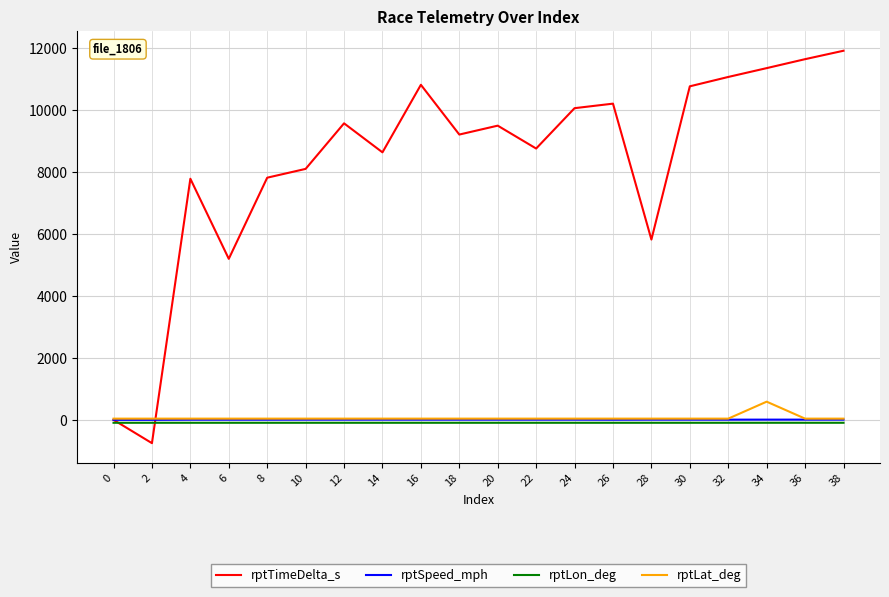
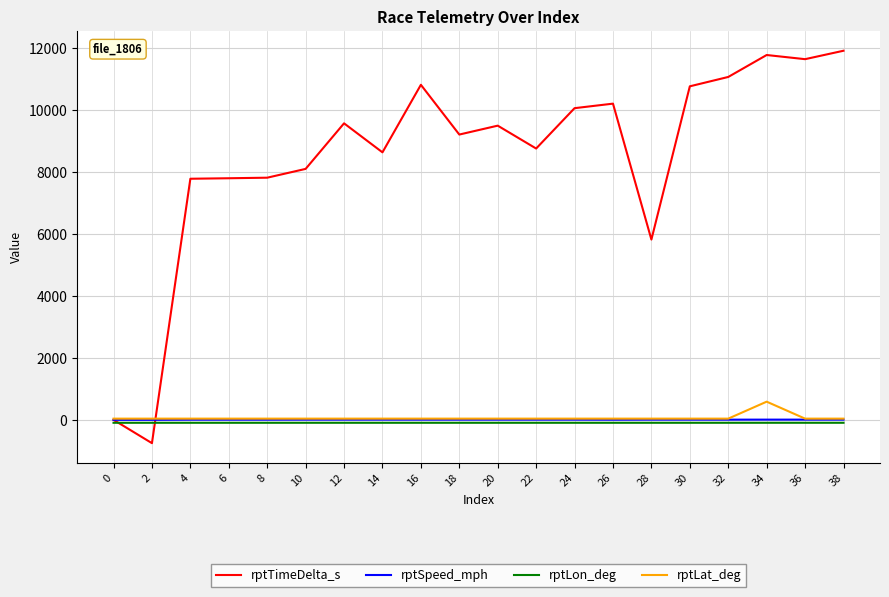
  {
    "rptTimeDelta_s": {
      "2": -800,
      "4": 7800,
-     "6": 5200,
+     "6": 7800,
      "8": 7800,
      "10": 8100,
      "12": 9600,
      "14": 8600,
      "16": 10800,
      "18": 9200,
      "20": 9500,
      "22": 8800,
      "24": 10100,
      "26": 10200,
      "28": 5800,
      "30": 10800,
      "32": 11100,
-     "34": 11300,
+     "34": 11800,
      "36": 11600,
      "38": 11900
    },
    "rptSpeed_mph": {
      "34": 0
    },
    "rptLon_deg": {
      "0": -100,
      "2": -100,
      "4": -100,
      "6": -100,
      "8": -100,
      "10": -100,
      "12": -100,
      "14": -100,
      "16": -100,
      "18": -100,
      "20": -100,
      "22": -100,
      "24": -100,
      "26": -100,
      "28": -100,
      "30": -100,
      "32": -100,
      "34": -100,
      "36": -100,
      "38": -100
    },
    "rptLat_deg": {
      "34": 600
    }
  }
